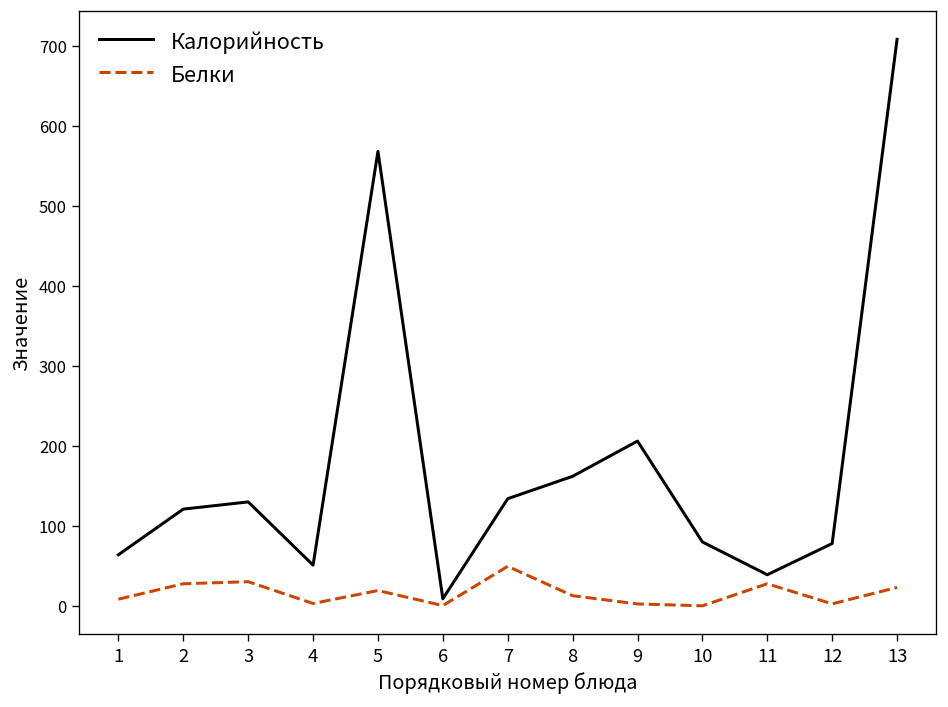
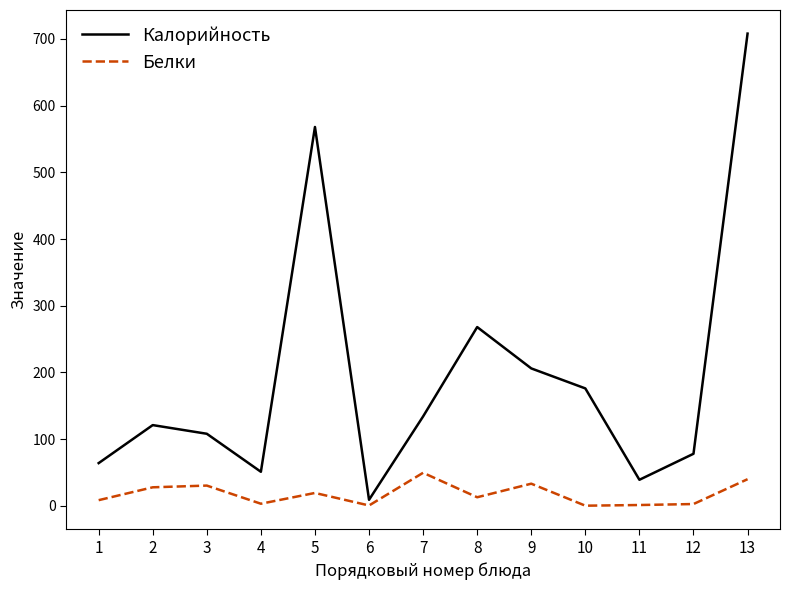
  {
    "Калорийность": {
      "1": 60,
      "2": 120,
-     "3": 130,
+     "3": 110,
      "4": 50,
      "5": 570,
      "6": 10,
      "7": 130,
-     "8": 160,
+     "8": 270,
      "9": 210,
-     "10": 80,
+     "10": 180,
      "11": 40,
      "12": 80,
      "13": 710
    },
    "Белки": {
      "1": 10,
      "2": 30,
      "3": 30,
      "4": 0,
      "5": 20,
      "6": 0,
      "7": 50,
      "8": 10,
-     "9": 0,
+     "9": 30,
      "10": 0,
-     "11": 30,
+     "11": 0,
      "12": 0,
-     "13": 20
+     "13": 40
    }
  }
